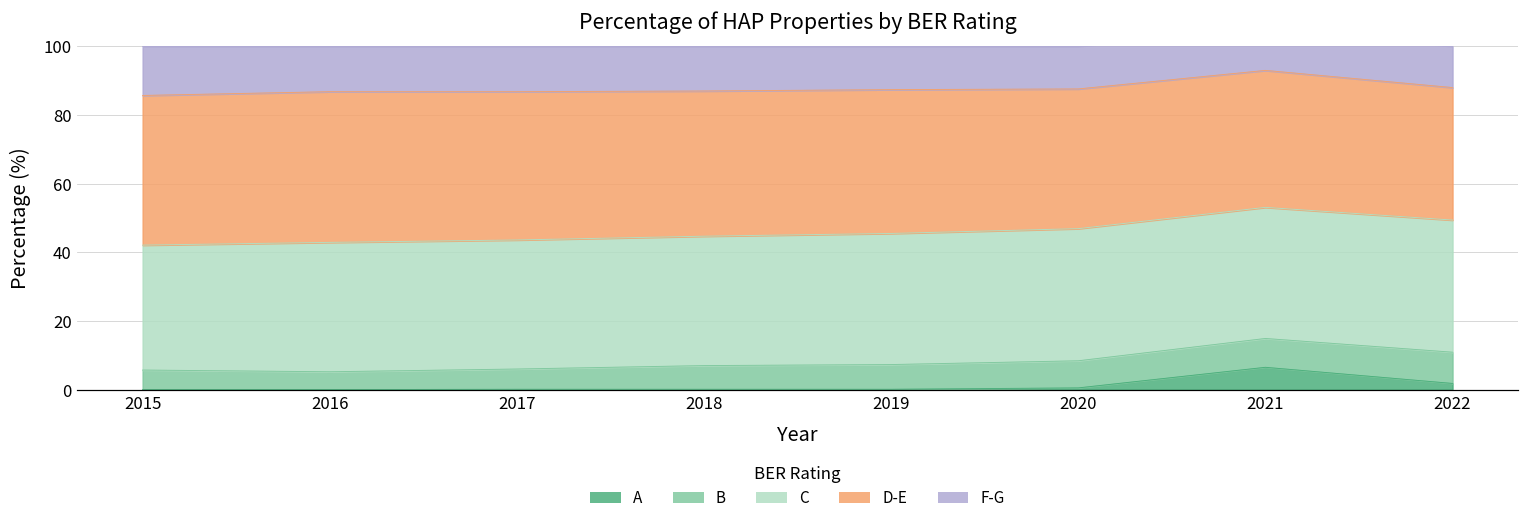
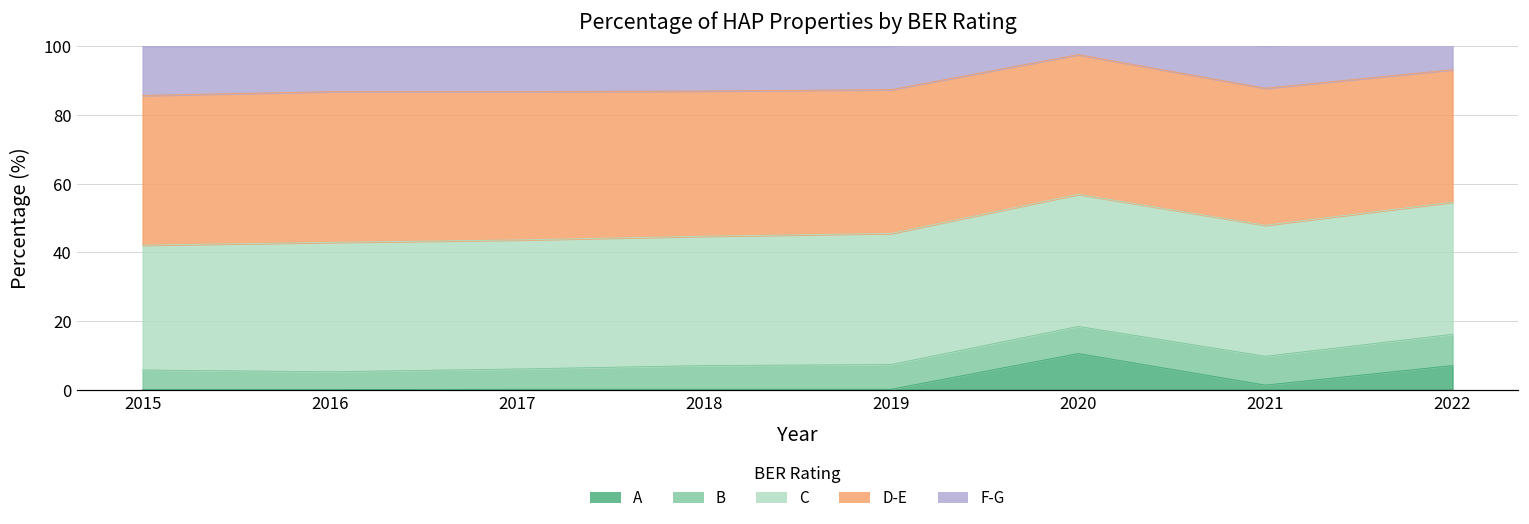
  {
    "A": {
      "2015": 0,
      "2016": 0,
      "2017": 0,
      "2018": 0,
      "2019": 0,
-     "2020": 1,
-     "2021": 7,
-     "2022": 2
+     "2020": 11,
+     "2021": 1,
+     "2022": 7
    },
    "B": {
      "2015": 6,
      "2016": 5,
      "2017": 6,
      "2018": 7,
      "2019": 7,
      "2020": 8,
      "2021": 8,
      "2022": 9
    },
    "D-E": {
      "2015": 44,
      "2016": 44,
      "2017": 43,
      "2018": 42,
      "2019": 42,
      "2020": 41,
      "2021": 40,
      "2022": 39
    }
  }
